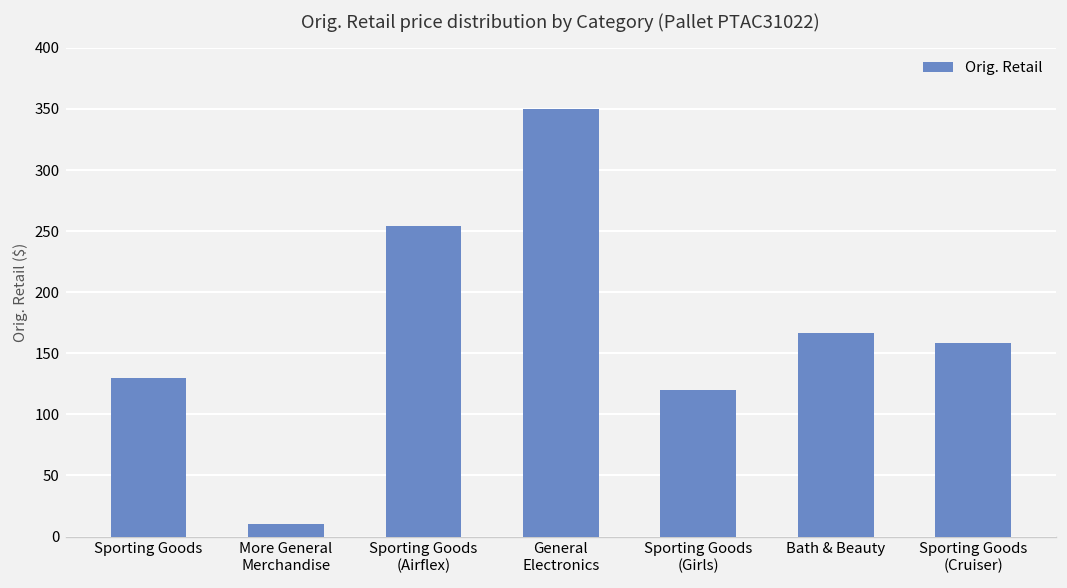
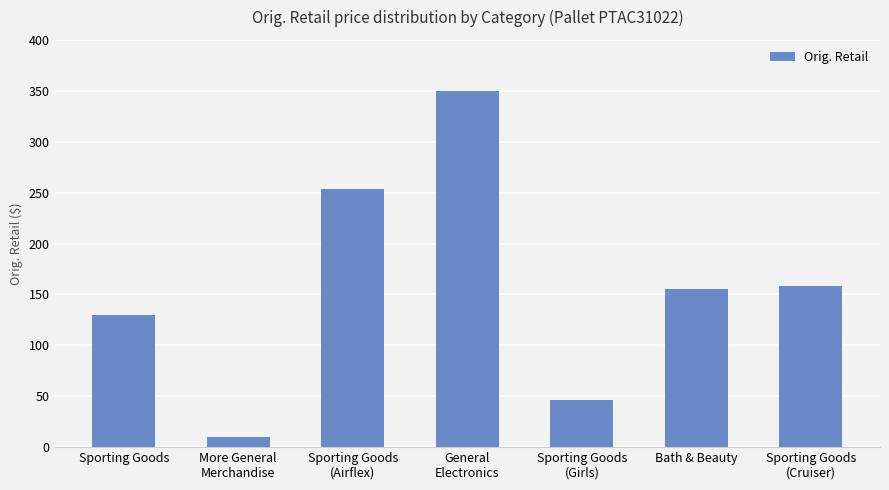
  {
    "Sporting Goods": 130,
    "More General Merchandise": 10,
    "Sporting Goods (Airflex)": 254,
    "General Electronics": 350,
-   "Sporting Goods (Girls)": 120,
-   "Bath & Beauty": 167,
+   "Sporting Goods (Girls)": 47,
+   "Bath & Beauty": 156,
    "Sporting Goods (Cruiser)": 158
  }
